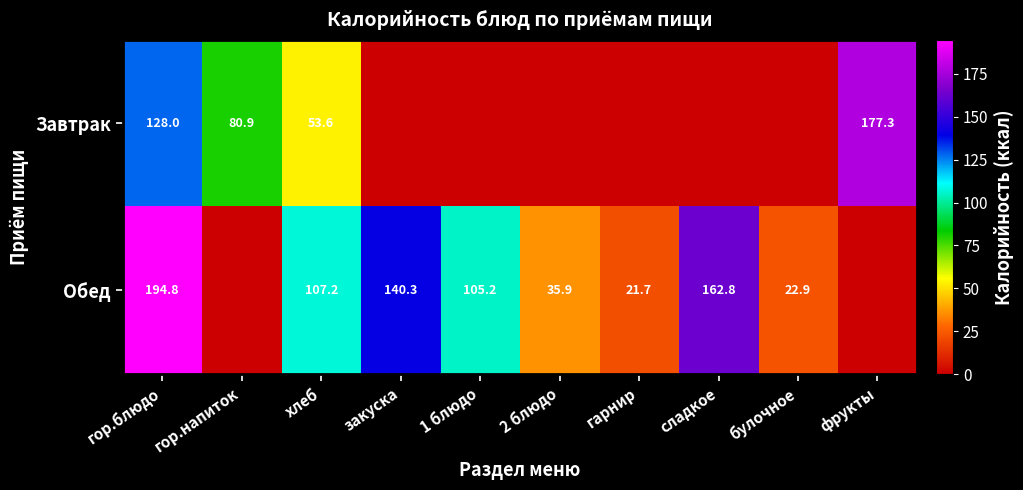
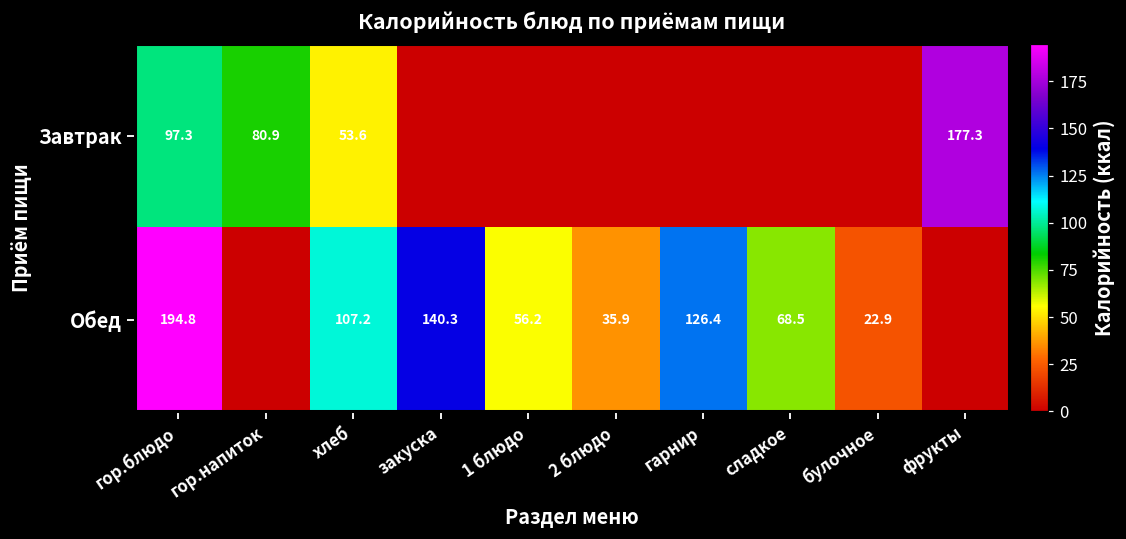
  {
    "Завтрак": {
-     "гор.блюдо": 128.0,
+     "гор.блюдо": 97.3,
      "гор.напиток": 80.9,
      "хлеб": 53.6,
      "фрукты": 177.3
    },
    "Обед": {
      "гор.блюдо": 194.8,
      "хлеб": 107.2,
      "закуска": 140.3,
-     "1 блюдо": 105.2,
+     "1 блюдо": 56.2,
      "2 блюдо": 35.9,
-     "гарнир": 21.7,
-     "сладкое": 162.8,
+     "гарнир": 126.4,
+     "сладкое": 68.5,
      "булочное": 22.9
    }
  }
